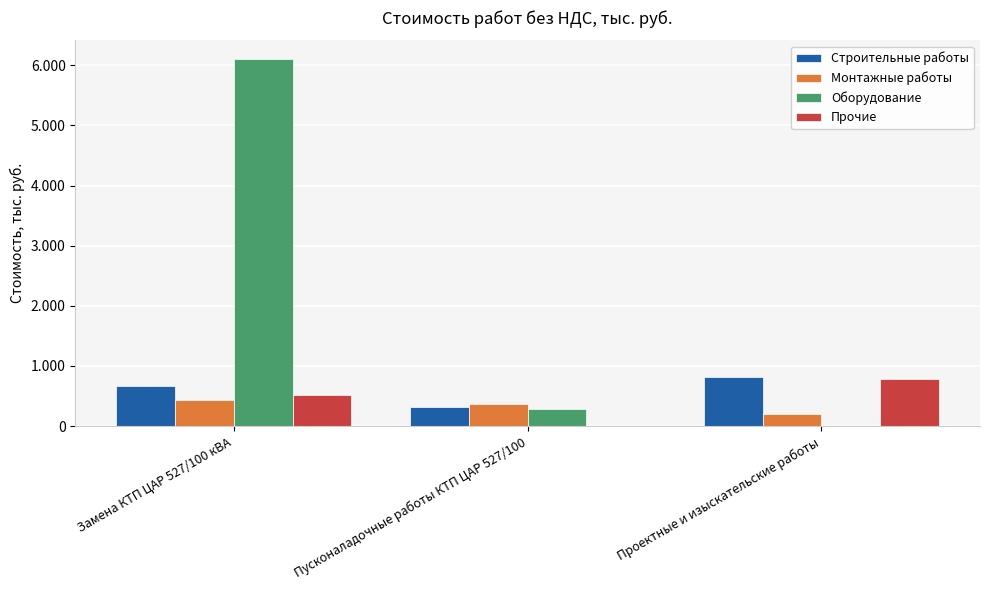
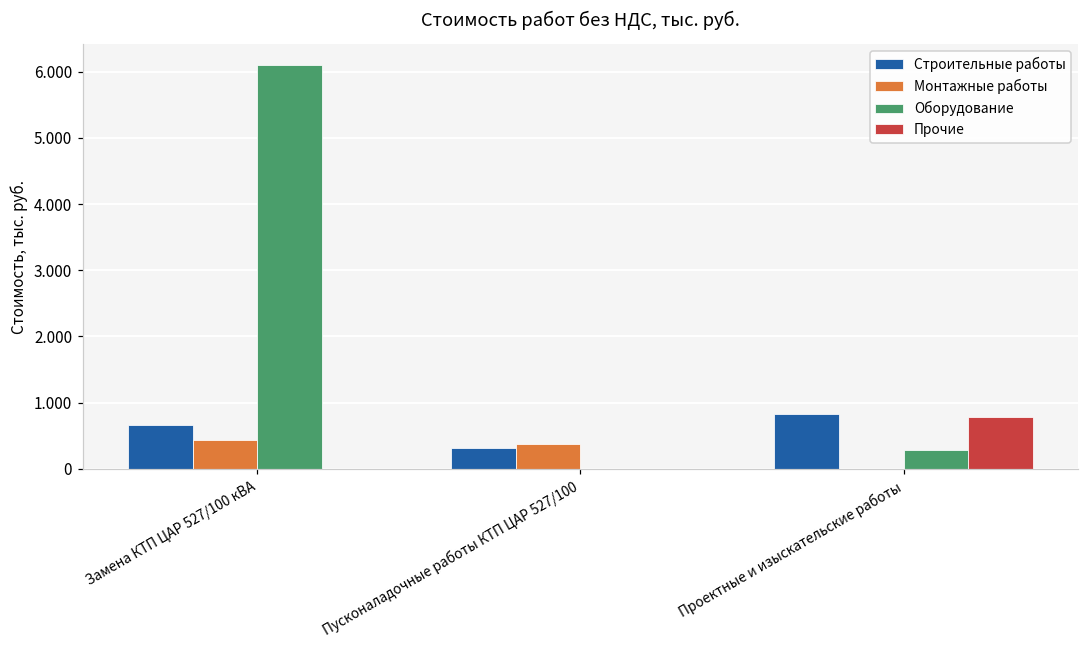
  {
    "Строительные работы": {
      "Замена КТП ЦАР 527/100 кВА": 0.7,
      "Пусконаладочные работы КТП ЦАР 527/100": 0.3,
      "Проектные и изыскательские работы": 0.8
    },
    "Монтажные работы": {
      "Замена КТП ЦАР 527/100 кВА": 0.4,
      "Пусконаладочные работы КТП ЦАР 527/100": 0.4,
-     "Проектные и изыскательские работы": 0.2
+     "Проектные и изыскательские работы": 0.0
    },
    "Оборудование": {
      "Замена КТП ЦАР 527/100 кВА": 6.1,
-     "Пусконаладочные работы КТП ЦАР 527/100": 0.3,
-     "Проектные и изыскательские работы": 0.0
+     "Пусконаладочные работы КТП ЦАР 527/100": 0.0,
+     "Проектные и изыскательские работы": 0.3
    },
    "Прочие": {
-     "Замена КТП ЦАР 527/100 кВА": 0.5,
+     "Замена КТП ЦАР 527/100 кВА": 0.0,
      "Пусконаладочные работы КТП ЦАР 527/100": 0.0,
      "Проектные и изыскательские работы": 0.8
    }
  }
